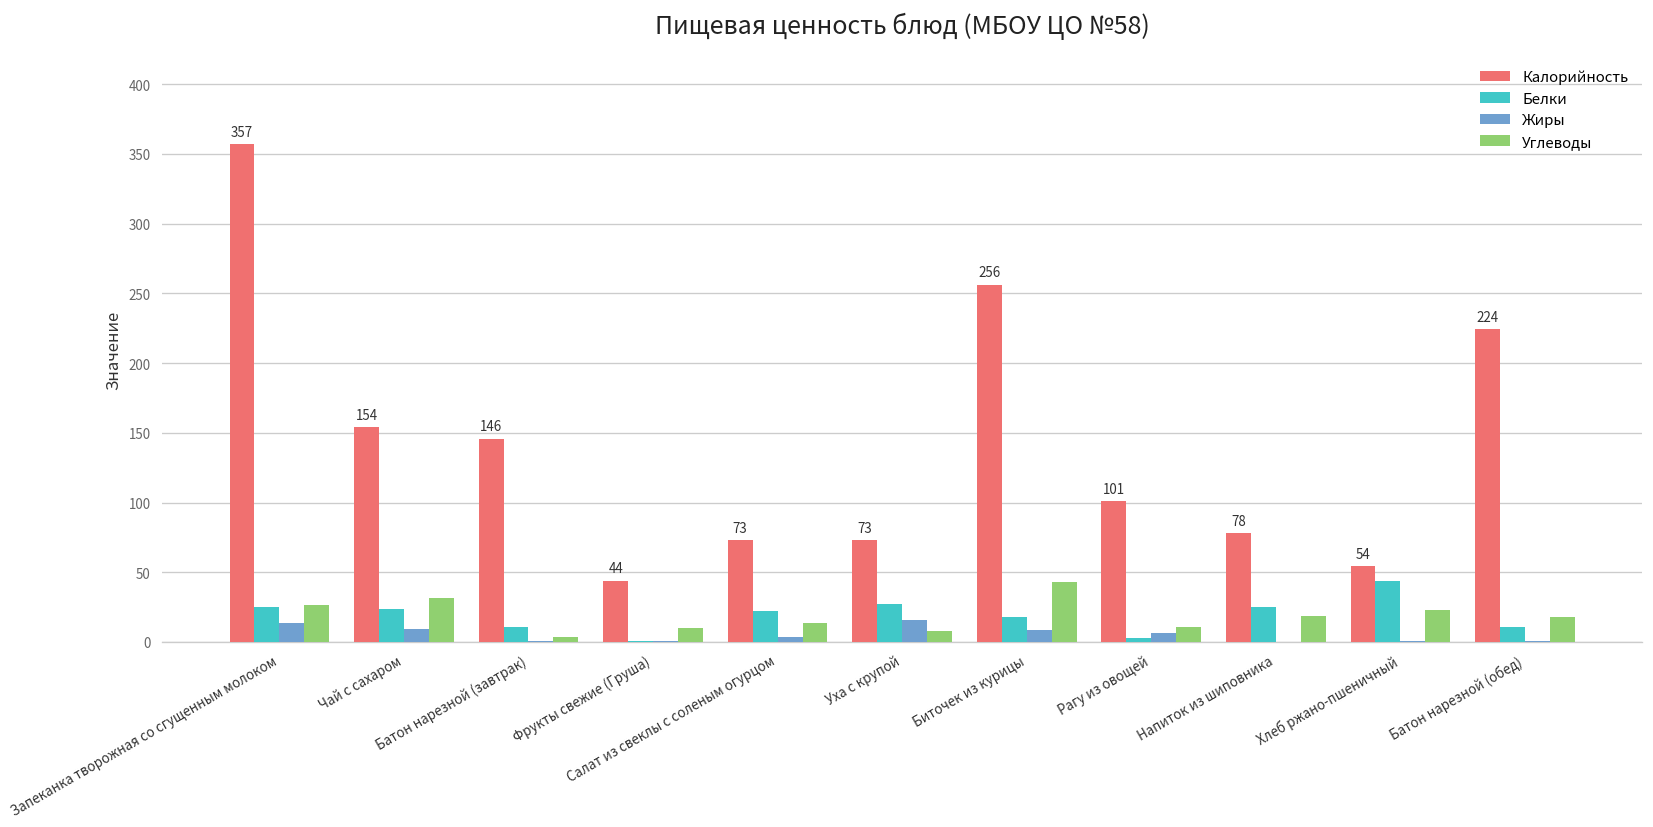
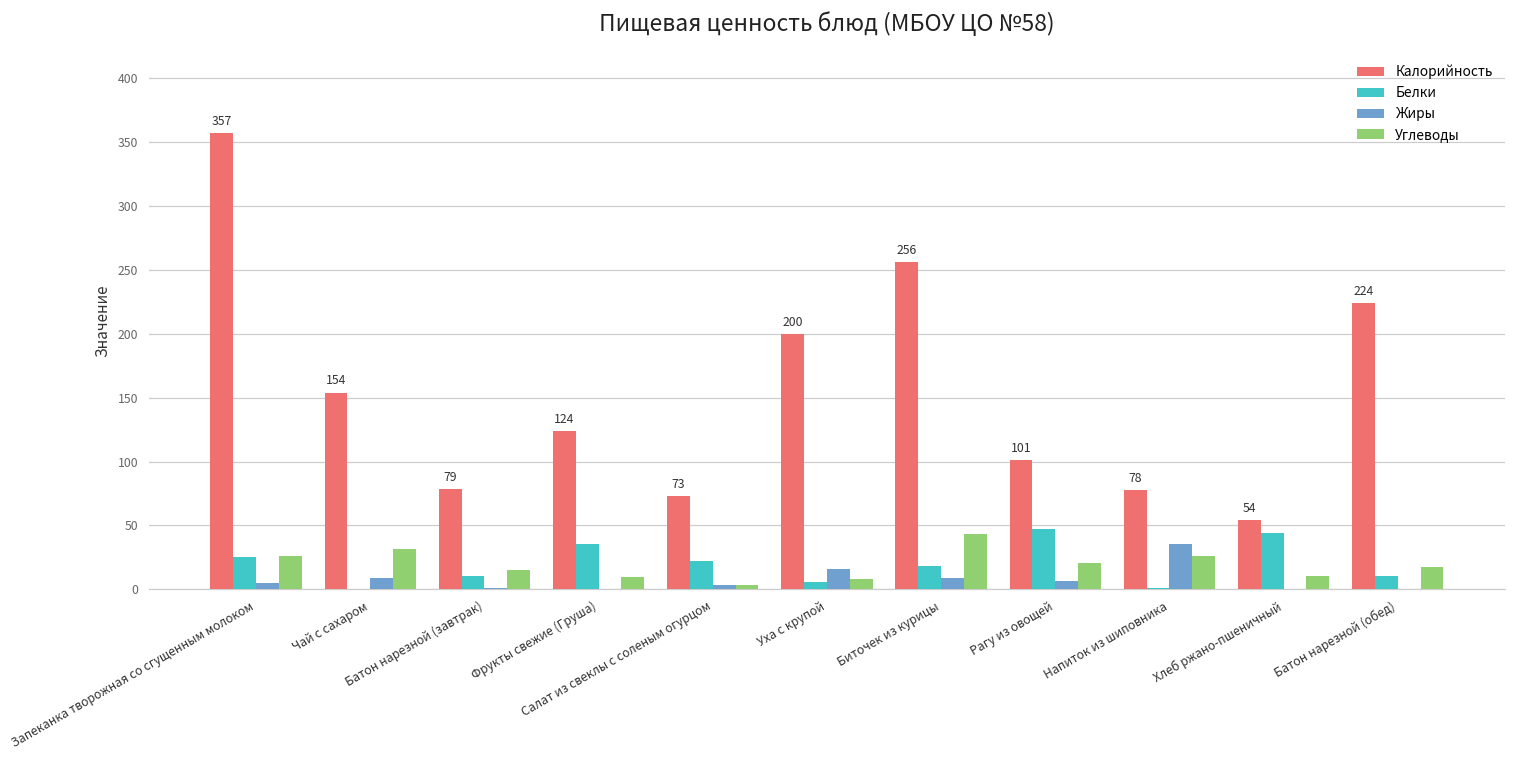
  {
    "Калорийность": {
      "Запеканка творожная со сгущенным молоком": 357,
      "Чай с сахаром": 154,
-     "Батон нарезной (завтрак)": 146,
-     "Фрукты свежие (Груша)": 44,
+     "Батон нарезной (завтрак)": 79,
+     "Фрукты свежие (Груша)": 124,
      "Салат из свеклы с соленым огурцом": 73,
-     "Уха с крупой": 73,
+     "Уха с крупой": 200,
      "Биточек из курицы": 256,
      "Рагу из овощей": 101,
      "Напиток из шиповника": 78,
      "Хлеб ржано-пшеничный": 54,
      "Батон нарезной (обед)": 224
    },
    "Белки": {
      "Запеканка творожная со сгущенным молоком": 25,
-     "Чай с сахаром": 24,
+     "Чай с сахаром": 0,
      "Батон нарезной (завтрак)": 10,
-     "Фрукты свежие (Груша)": 0,
+     "Фрукты свежие (Груша)": 35,
      "Салат из свеклы с соленым огурцом": 22,
-     "Уха с крупой": 27,
+     "Уха с крупой": 6,
      "Биточек из курицы": 18,
-     "Рагу из овощей": 3,
-     "Напиток из шиповника": 25,
+     "Рагу из овощей": 47,
+     "Напиток из шиповника": 1,
      "Хлеб ржано-пшеничный": 44,
      "Батон нарезной (обед)": 11
    },
    "Жиры": {
-     "Запеканка творожная со сгущенным молоком": 13,
+     "Запеканка творожная со сгущенным молоком": 5,
      "Чай с сахаром": 9,
      "Салат из свеклы с соленым огурцом": 4,
      "Уха с крупой": 16,
      "Биточек из курицы": 9,
      "Рагу из овощей": 6,
-     "Напиток из шиповника": 0
+     "Напиток из шиповника": 35
    },
    "Углеводы": {
      "Запеканка творожная со сгущенным молоком": 27,
      "Чай с сахаром": 32,
-     "Батон нарезной (завтрак)": 4,
+     "Батон нарезной (завтрак)": 15,
      "Фрукты свежие (Груша)": 10,
-     "Салат из свеклы с соленым огурцом": 14,
+     "Салат из свеклы с соленым огурцом": 4,
      "Уха с крупой": 8,
      "Биточек из курицы": 43,
-     "Рагу из овощей": 11,
-     "Напиток из шиповника": 18,
-     "Хлеб ржано-пшеничный": 23,
+     "Рагу из овощей": 21,
+     "Напиток из шиповника": 26,
+     "Хлеб ржано-пшеничный": 10,
      "Батон нарезной (обед)": 18
    }
  }
